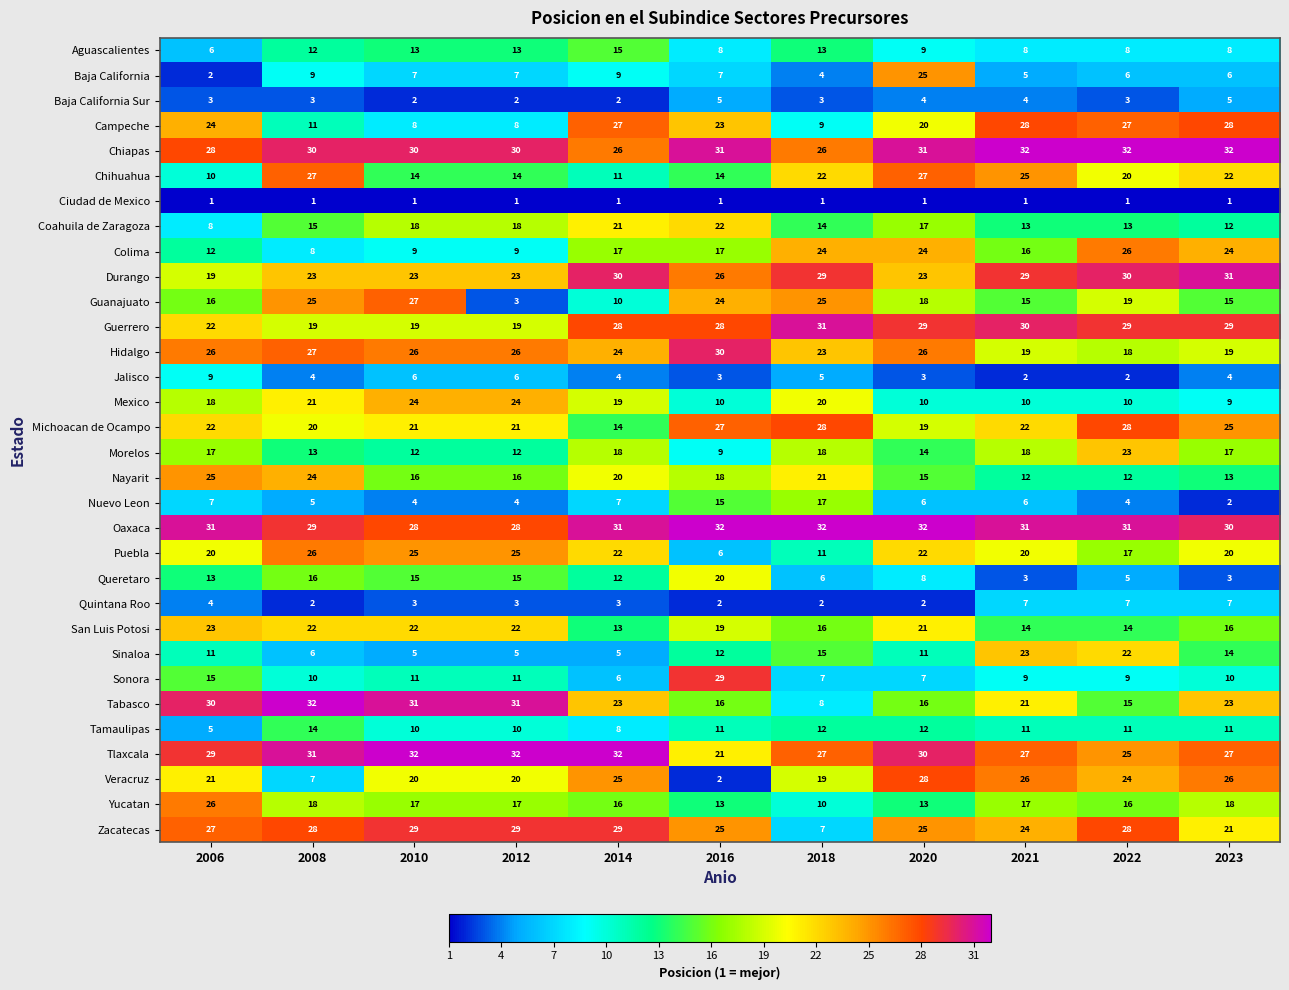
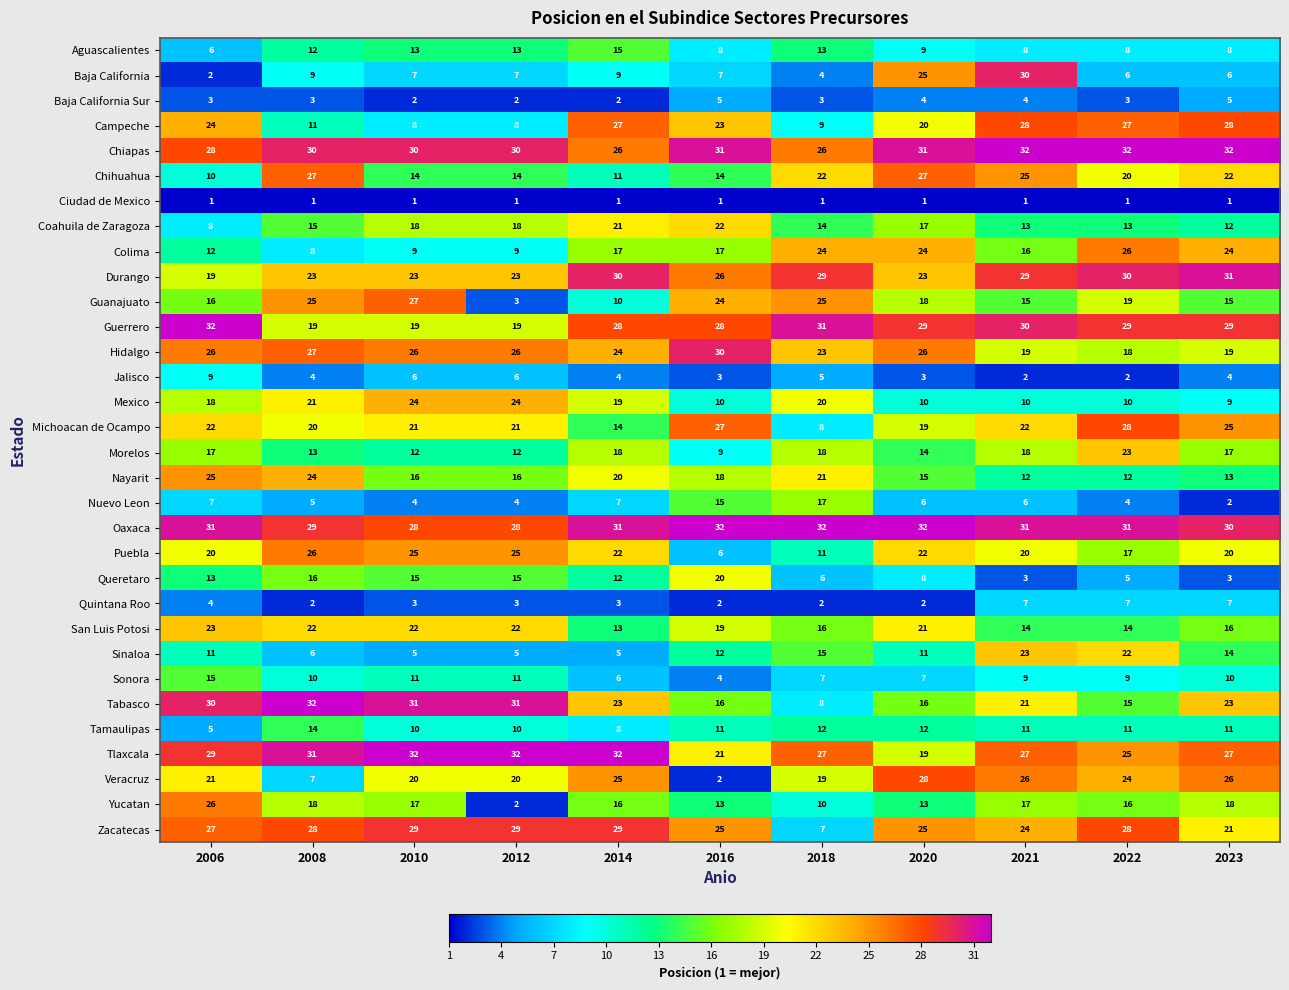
  {
    "Baja California": {
      "2006": 2,
      "2008": 9,
      "2010": 7,
      "2012": 7,
      "2014": 9,
      "2016": 7,
      "2018": 4,
      "2020": 25,
-     "2021": 5,
+     "2021": 30,
      "2022": 6,
      "2023": 6
    },
    "Guerrero": {
-     "2006": 22,
+     "2006": 32,
      "2008": 19,
      "2010": 19,
      "2012": 19,
      "2014": 28,
      "2016": 28,
      "2018": 31,
      "2020": 29,
      "2021": 30,
      "2022": 29,
      "2023": 29
    },
    "Michoacan de Ocampo": {
      "2006": 22,
      "2008": 20,
      "2010": 21,
      "2012": 21,
      "2014": 14,
      "2016": 27,
-     "2018": 28,
+     "2018": 8,
      "2020": 19,
      "2021": 22,
      "2022": 28,
      "2023": 25
    },
    "Sonora": {
      "2006": 15,
      "2008": 10,
      "2010": 11,
      "2012": 11,
      "2014": 6,
-     "2016": 29,
+     "2016": 4,
      "2018": 7,
      "2020": 7,
      "2021": 9,
      "2022": 9,
      "2023": 10
    },
    "Tlaxcala": {
      "2006": 29,
      "2008": 31,
      "2010": 32,
      "2012": 32,
      "2014": 32,
      "2016": 21,
      "2018": 27,
-     "2020": 30,
+     "2020": 19,
      "2021": 27,
      "2022": 25,
      "2023": 27
    },
    "Yucatan": {
      "2006": 26,
      "2008": 18,
      "2010": 17,
-     "2012": 17,
+     "2012": 2,
      "2014": 16,
      "2016": 13,
      "2018": 10,
      "2020": 13,
      "2021": 17,
      "2022": 16,
      "2023": 18
    }
  }
